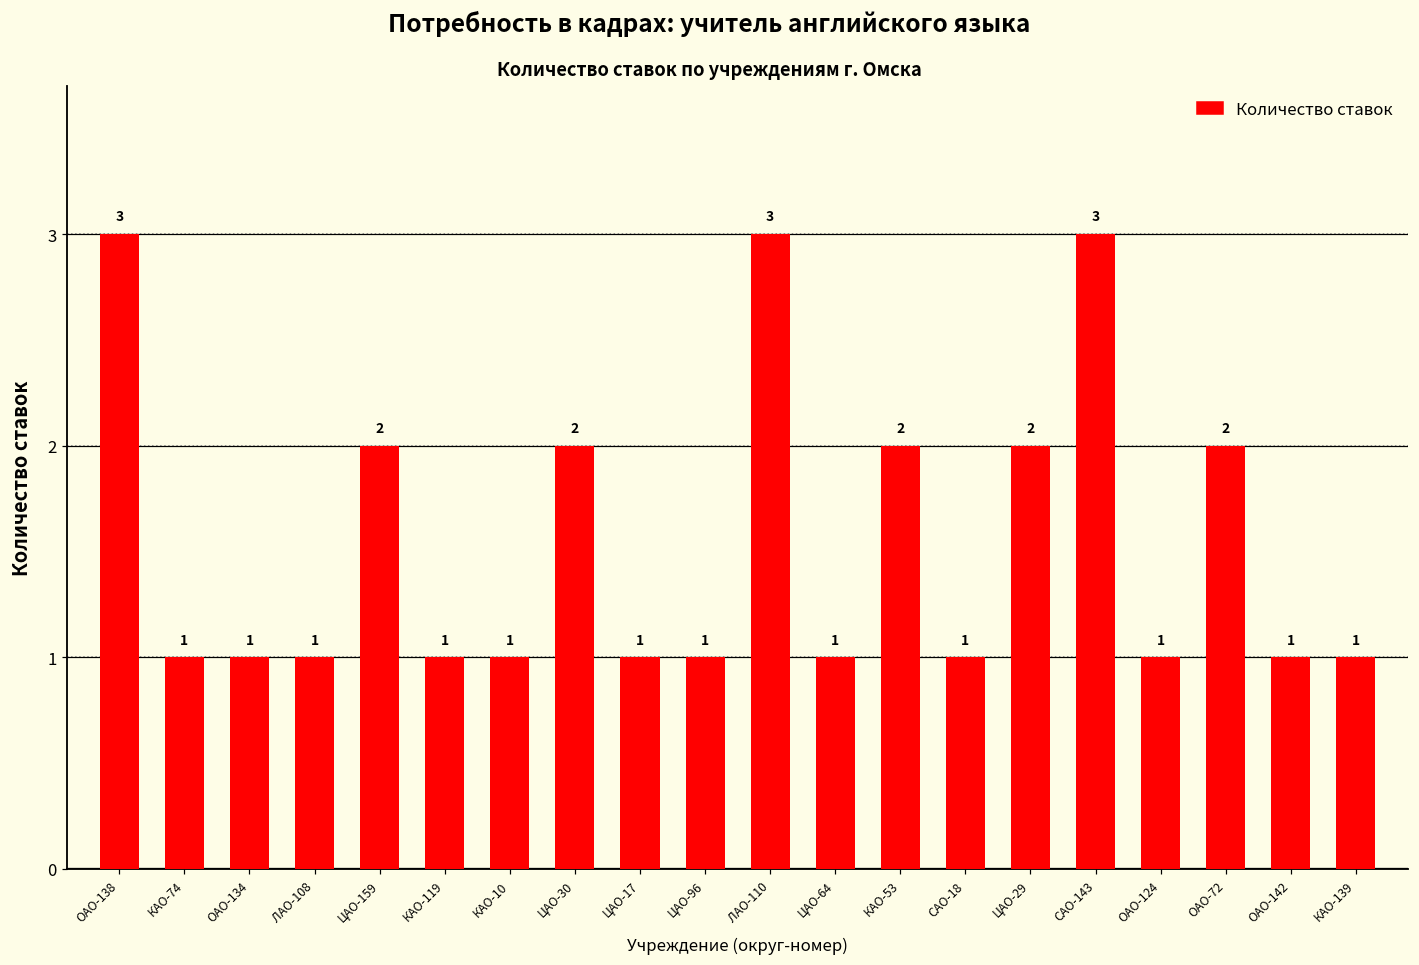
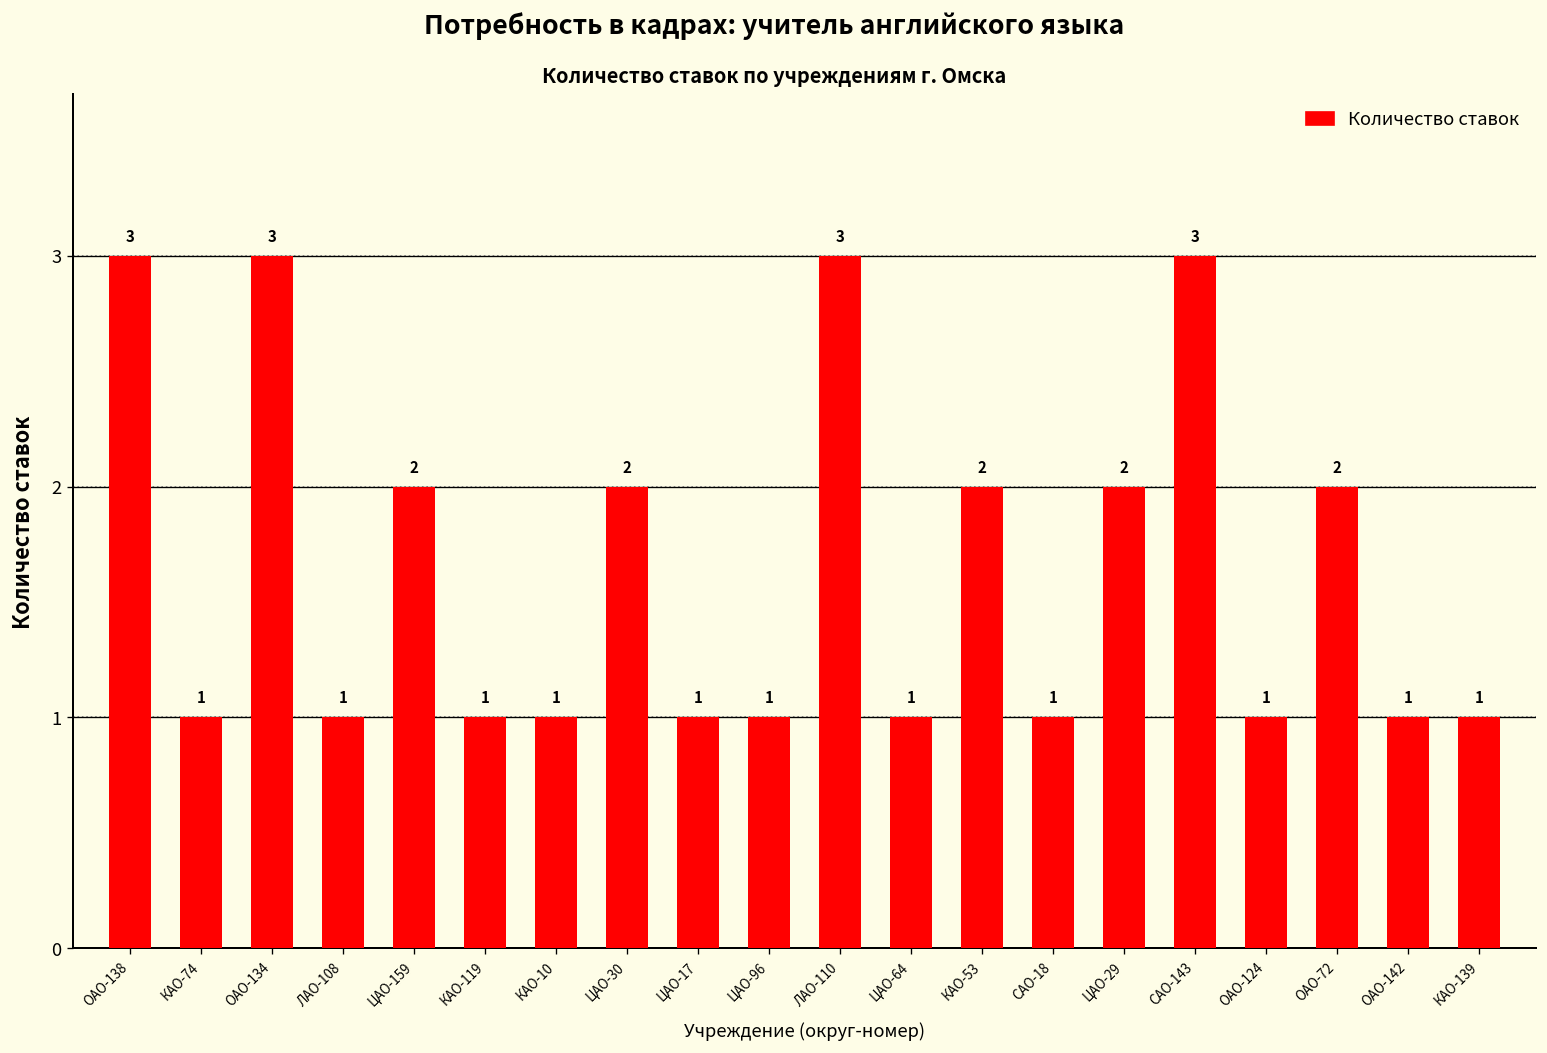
  {
    "ОАО-138": 3,
    "КАО-74": 1,
-   "ОАО-134": 1,
+   "ОАО-134": 3,
    "ЛАО-108": 1,
    "ЦАО-159": 2,
    "КАО-119": 1,
    "КАО-10": 1,
    "ЦАО-30": 2,
    "ЦАО-17": 1,
    "ЦАО-96": 1,
    "ЛАО-110": 3,
    "ЦАО-64": 1,
    "КАО-53": 2,
    "САО-18": 1,
    "ЦАО-29": 2,
    "САО-143": 3,
    "ОАО-124": 1,
    "ОАО-72": 2,
    "ОАО-142": 1,
    "КАО-139": 1
  }
